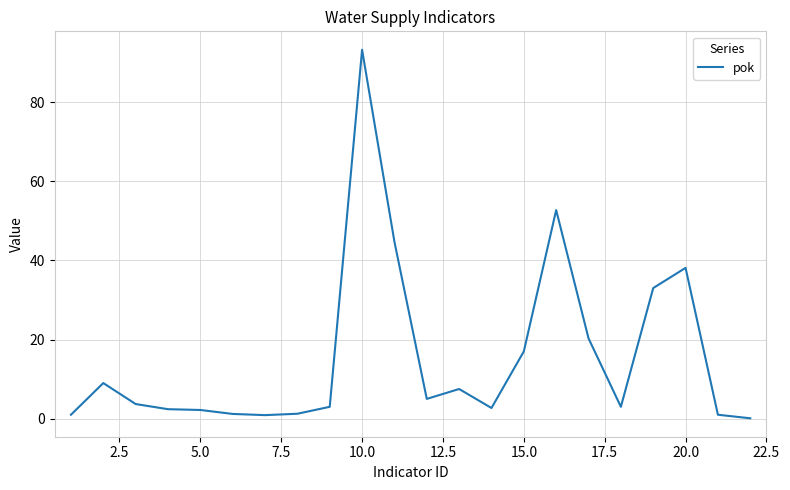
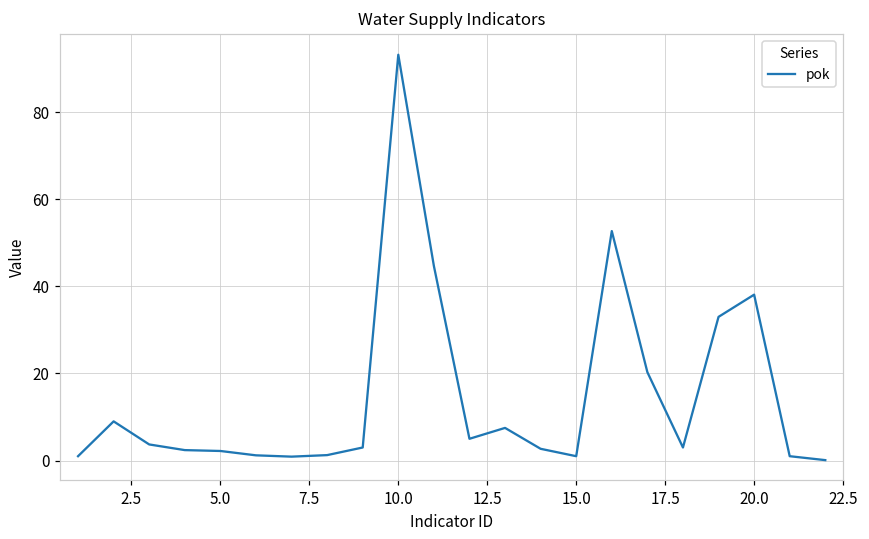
  {
    "5.0": 2,
    "10.0": 93,
-   "15.0": 17,
+   "15.0": 1,
    "20.0": 38
  }
